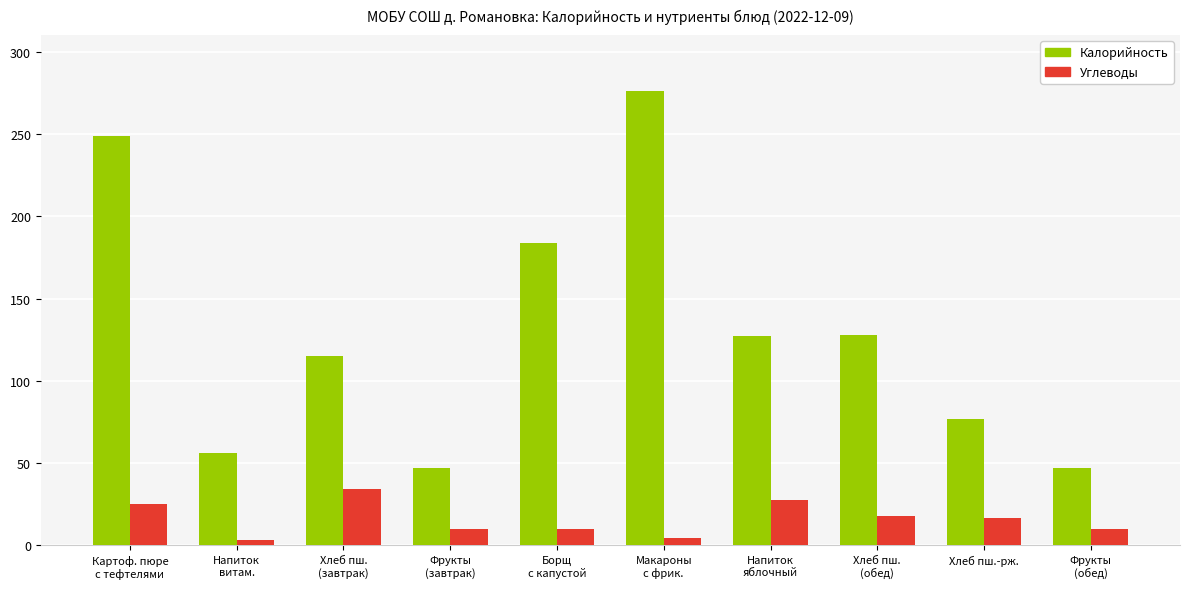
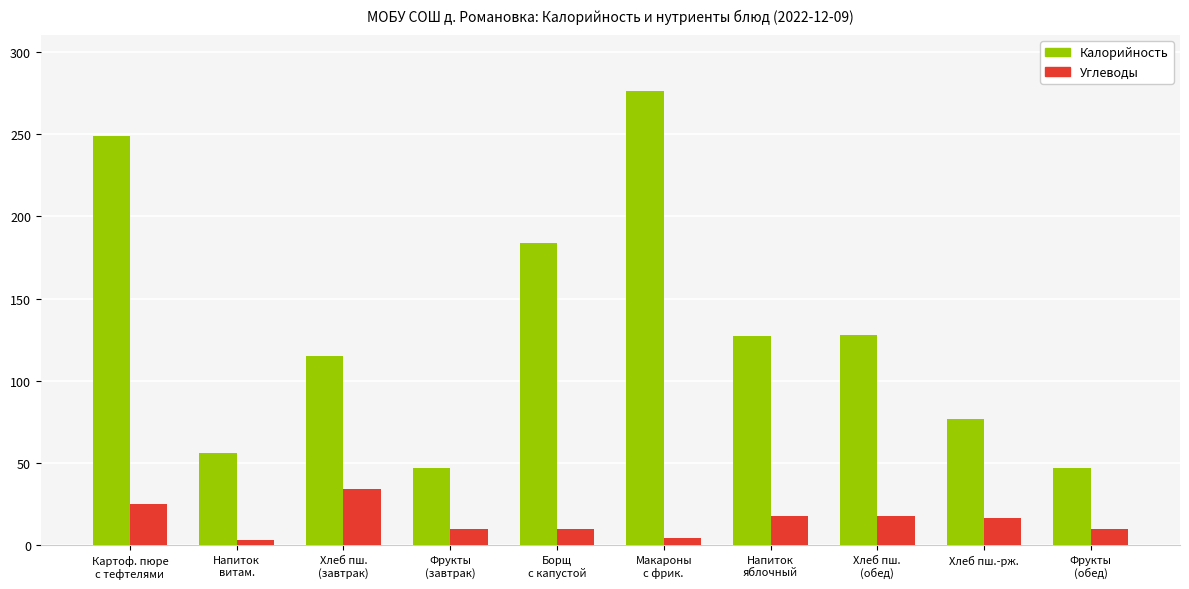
  {
    "Калорийность": {
      "Картоф. пюре с тефтелями": 249,
      "Напиток витам.": 56,
      "Хлеб пш. (завтрак)": 115,
      "Фрукты (завтрак)": 47,
      "Борщ с капустой": 184,
      "Макароны с фрик.": 276,
      "Напиток яблочный": 127,
      "Хлеб пш. (обед)": 128,
      "Хлеб пш.-рж.": 77,
      "Фрукты (обед)": 47
    },
    "Углеводы": {
      "Картоф. пюре с тефтелями": 25,
      "Напиток витам.": 3,
      "Хлеб пш. (завтрак)": 35,
      "Фрукты (завтрак)": 10,
      "Борщ с капустой": 10,
      "Макароны с фрик.": 5,
-     "Напиток яблочный": 28,
+     "Напиток яблочный": 18,
      "Хлеб пш. (обед)": 18,
      "Хлеб пш.-рж.": 17,
      "Фрукты (обед)": 10
    }
  }
